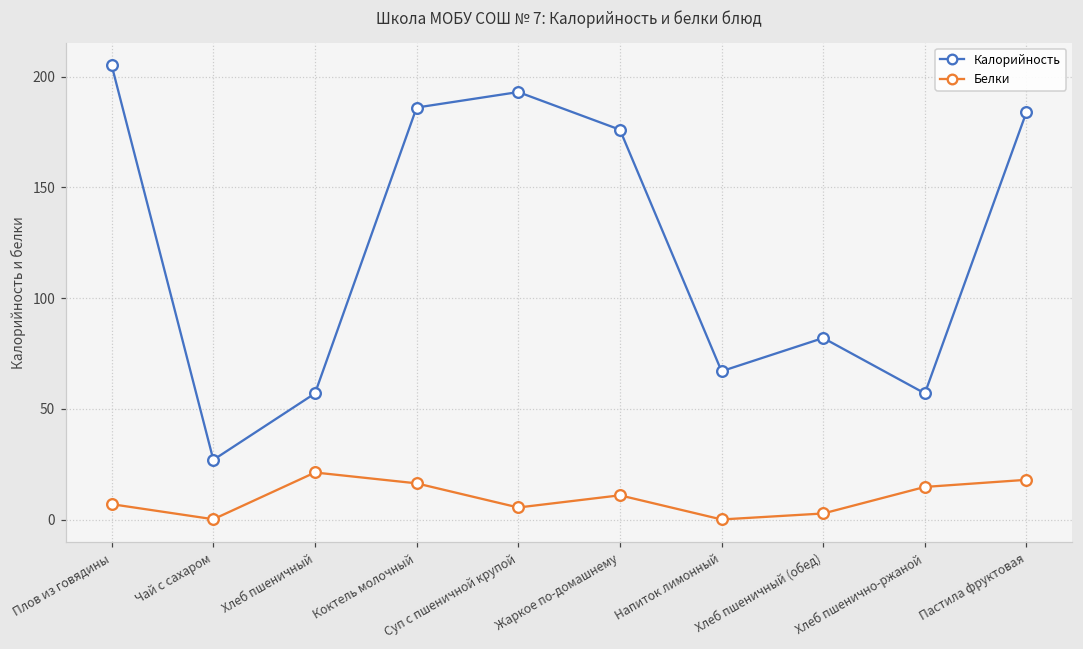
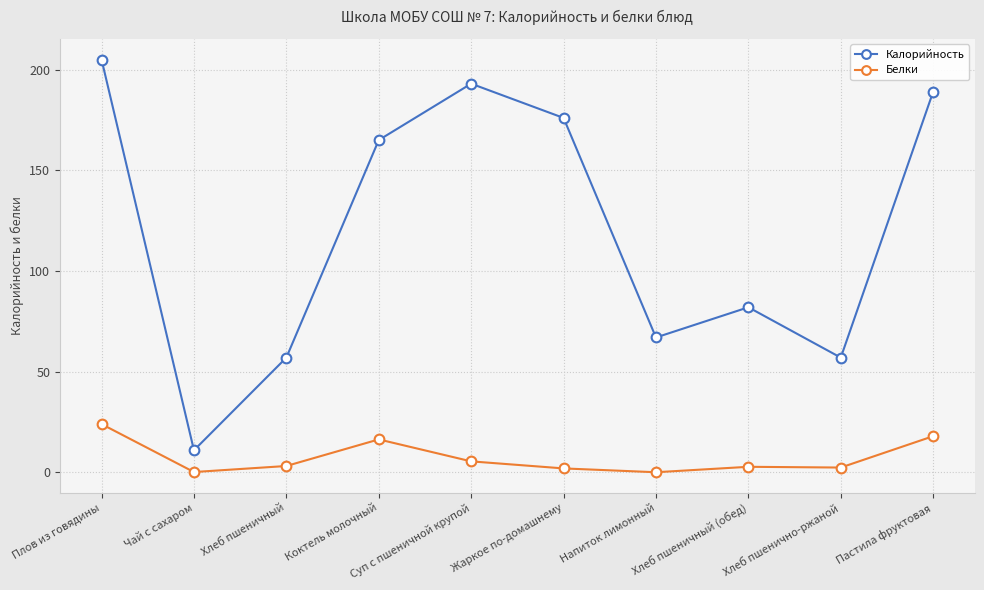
  {
    "Калорийность": {
      "Плов из говядины": 205,
-     "Чай с сахаром": 27,
+     "Чай с сахаром": 11,
      "Хлеб пшеничный": 57,
-     "Коктель молочный": 186,
+     "Коктель молочный": 165,
      "Суп с пшеничной крупой": 193,
      "Жаркое по-домашнему": 176,
      "Напиток лимонный": 67,
      "Хлеб пшеничный (обед)": 82,
      "Хлеб пшенично-ржаной": 57,
-     "Пастила фруктовая": 184
+     "Пастила фруктовая": 189
    },
    "Белки": {
-     "Плов из говядины": 7,
+     "Плов из говядины": 24,
      "Чай с сахаром": 0,
-     "Хлеб пшеничный": 21,
+     "Хлеб пшеничный": 3,
      "Коктель молочный": 16,
      "Суп с пшеничной крупой": 6,
-     "Жаркое по-домашнему": 11,
+     "Жаркое по-домашнему": 2,
      "Напиток лимонный": 0,
      "Хлеб пшеничный (обед)": 3,
-     "Хлеб пшенично-ржаной": 15,
+     "Хлеб пшенично-ржаной": 2,
      "Пастила фруктовая": 18
    }
  }
